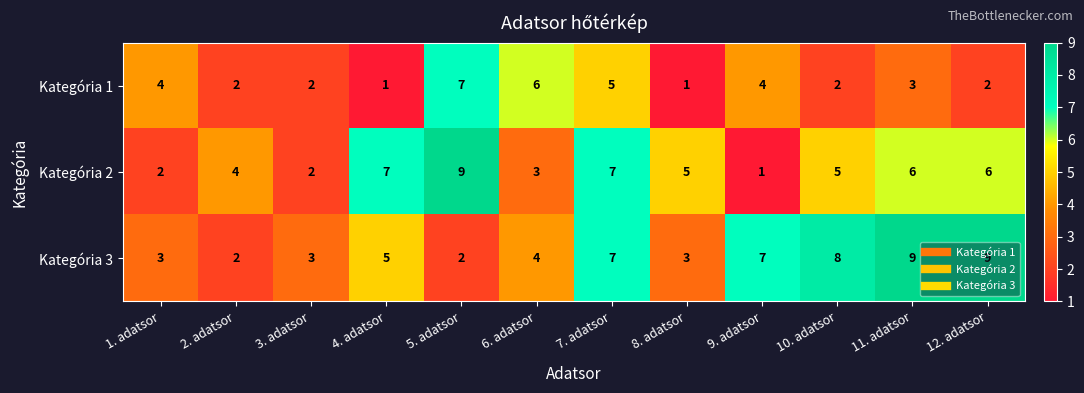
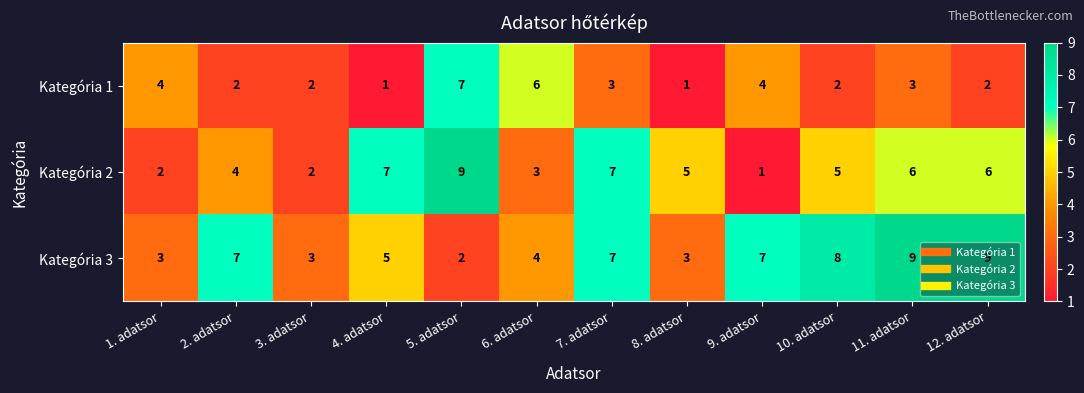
  {
    "Kategória 1": {
      "1. adatsor": 4,
      "2. adatsor": 2,
      "3. adatsor": 2,
      "4. adatsor": 1,
      "5. adatsor": 7,
      "6. adatsor": 6,
-     "7. adatsor": 5,
+     "7. adatsor": 3,
      "8. adatsor": 1,
      "9. adatsor": 4,
      "10. adatsor": 2,
      "11. adatsor": 3,
      "12. adatsor": 2
    },
    "Kategória 2": {
      "1. adatsor": 2,
      "2. adatsor": 4,
      "3. adatsor": 2,
      "4. adatsor": 7,
      "5. adatsor": 9,
      "6. adatsor": 3,
      "7. adatsor": 7,
      "8. adatsor": 5,
      "9. adatsor": 1,
      "10. adatsor": 5,
      "11. adatsor": 6,
      "12. adatsor": 6
    },
    "Kategória 3": {
      "1. adatsor": 3,
-     "2. adatsor": 2,
+     "2. adatsor": 7,
      "3. adatsor": 3,
      "4. adatsor": 5,
      "5. adatsor": 2,
      "6. adatsor": 4,
      "7. adatsor": 7,
      "8. adatsor": 3,
      "9. adatsor": 7,
      "10. adatsor": 8,
      "11. adatsor": 9
    }
  }
